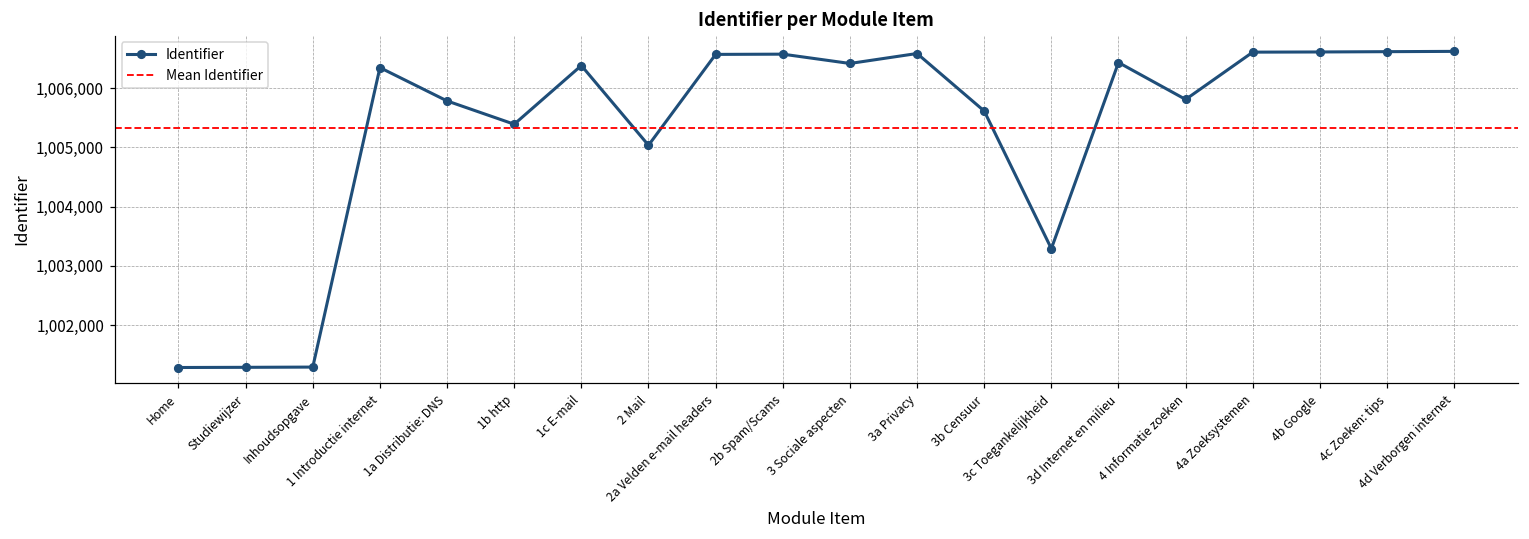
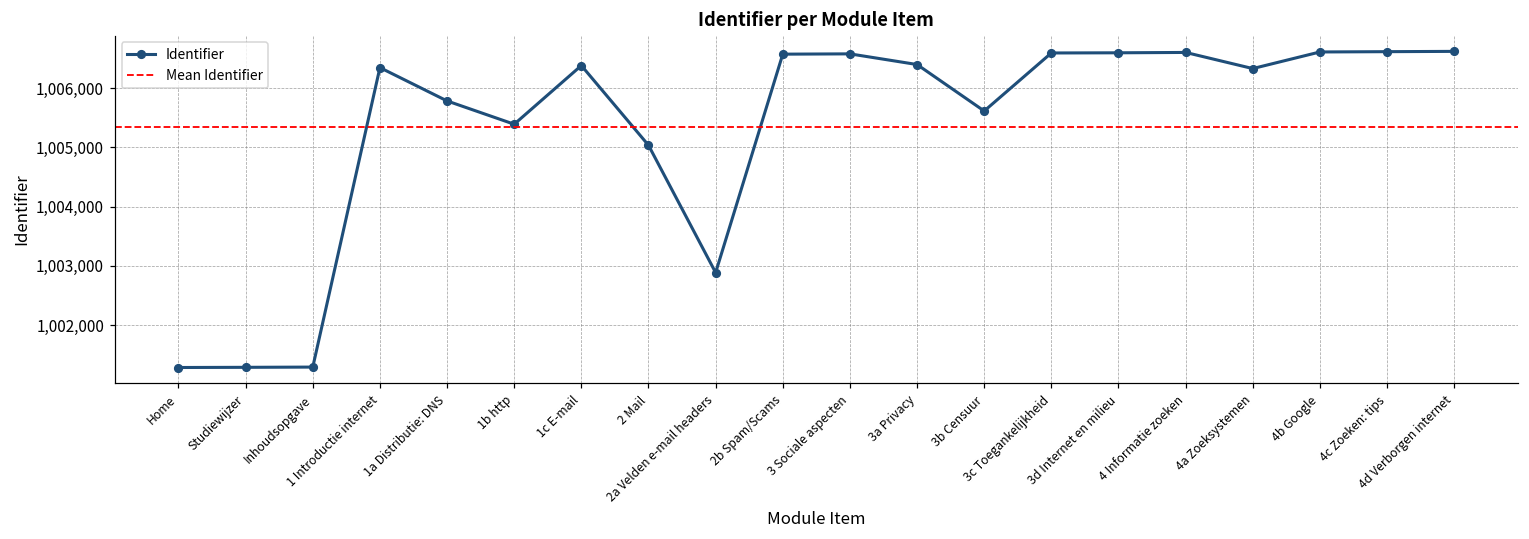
  {
    "Home": "1,001,300",
    "Studiewijzer": "1,001,300",
    "Inhoudsopgave": "1,001,300",
    "1 Introductie internet": "1,006,300",
    "1a Distributie: DNS": "1,005,800",
    "1b http": "1,005,400",
    "1c E-mail": "1,006,400",
    "2 Mail": "1,005,000",
-   "2a Velden e-mail headers": "1,006,600",
+   "2a Velden e-mail headers": "1,002,900",
    "2b Spam/Scams": "1,006,600",
-   "3 Sociale aspecten": "1,006,400",
-   "3a Privacy": "1,006,600",
+   "3 Sociale aspecten": "1,006,600",
+   "3a Privacy": "1,006,400",
    "3b Censuur": "1,005,600",
-   "3c Toegankelijkheid": "1,003,300",
-   "3d Internet en milieu": "1,006,400",
-   "4 Informatie zoeken": "1,005,800",
-   "4a Zoeksystemen": "1,006,600",
+   "3c Toegankelijkheid": "1,006,600",
+   "3d Internet en milieu": "1,006,600",
+   "4 Informatie zoeken": "1,006,600",
+   "4a Zoeksystemen": "1,006,300",
    "4b Google": "1,006,600",
    "4c Zoeken: tips": "1,006,600",
    "4d Verborgen internet": "1,006,600"
  }
